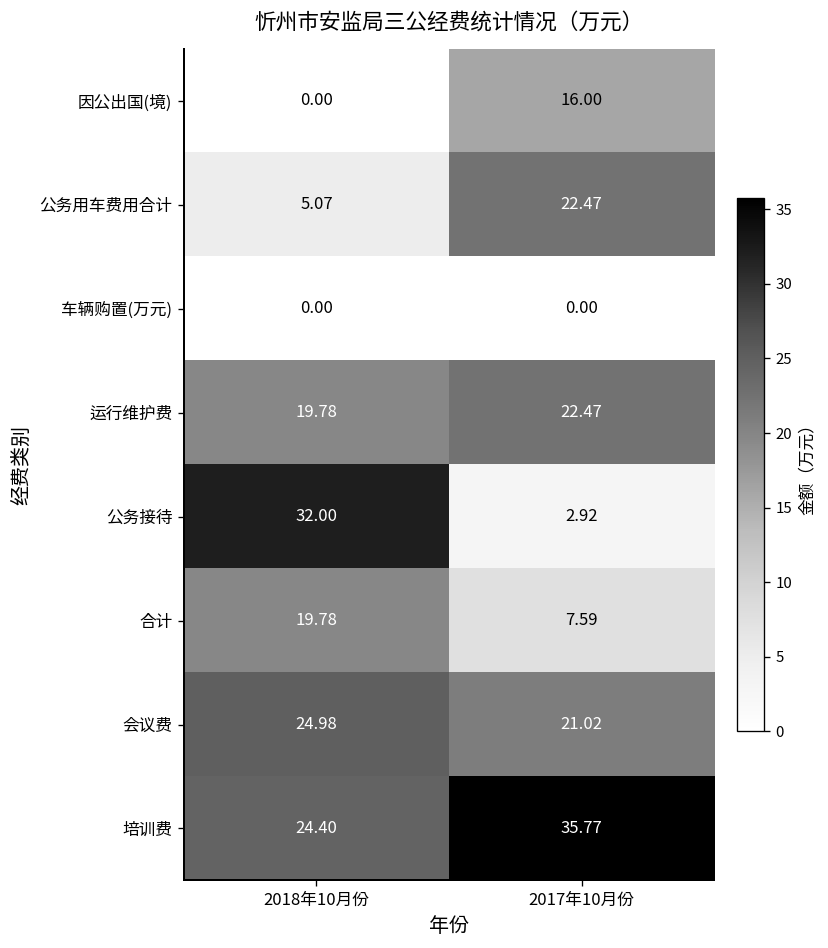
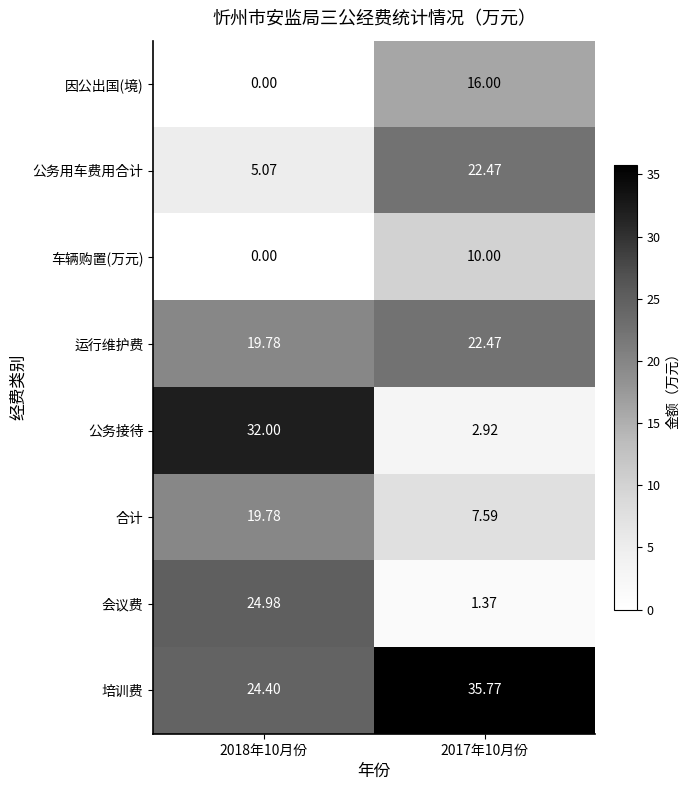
  {
    "因公出国(境)": {
      "2018年10月份": 0.00,
      "2017年10月份": 16.00
    },
    "公务用车费用合计": {
      "2018年10月份": 5.07,
      "2017年10月份": 22.47
    },
    "车辆购置(万元)": {
      "2018年10月份": 0.00,
-     "2017年10月份": 0.00
+     "2017年10月份": 10.00
    },
    "运行维护费": {
      "2018年10月份": 19.78,
      "2017年10月份": 22.47
    },
    "公务接待": {
      "2018年10月份": 32.00,
      "2017年10月份": 2.92
    },
    "合计": {
      "2018年10月份": 19.78,
      "2017年10月份": 7.59
    },
    "会议费": {
      "2018年10月份": 24.98,
-     "2017年10月份": 21.02
+     "2017年10月份": 1.37
    },
    "培训费": {
      "2018年10月份": 24.40,
      "2017年10月份": 35.77
    }
  }
